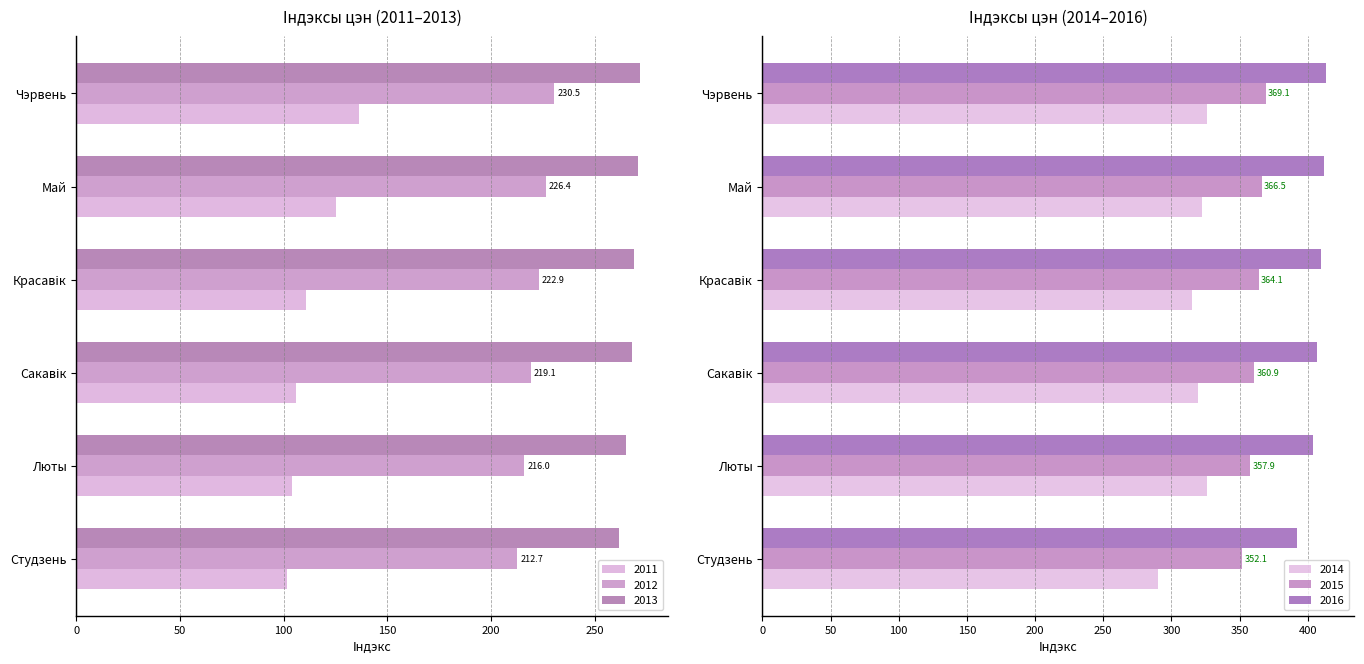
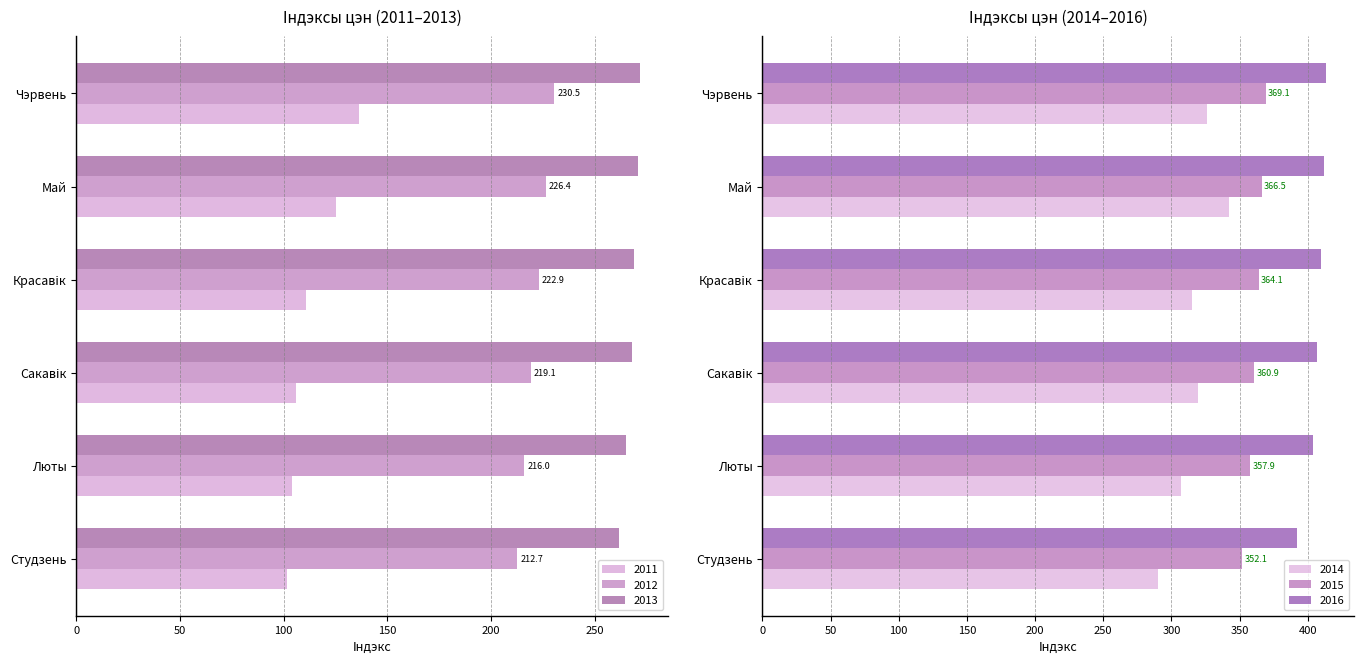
  {
    "Індэксы цэн (2014–2016)": {
      "2014": {
        "Чэрвень": 326,
-       "Май": 322,
+       "Май": 342,
        "Красавік": 315,
        "Сакавік": 319,
-       "Люты": 326,
+       "Люты": 307,
        "Студзень": 290
      }
    }
  }
